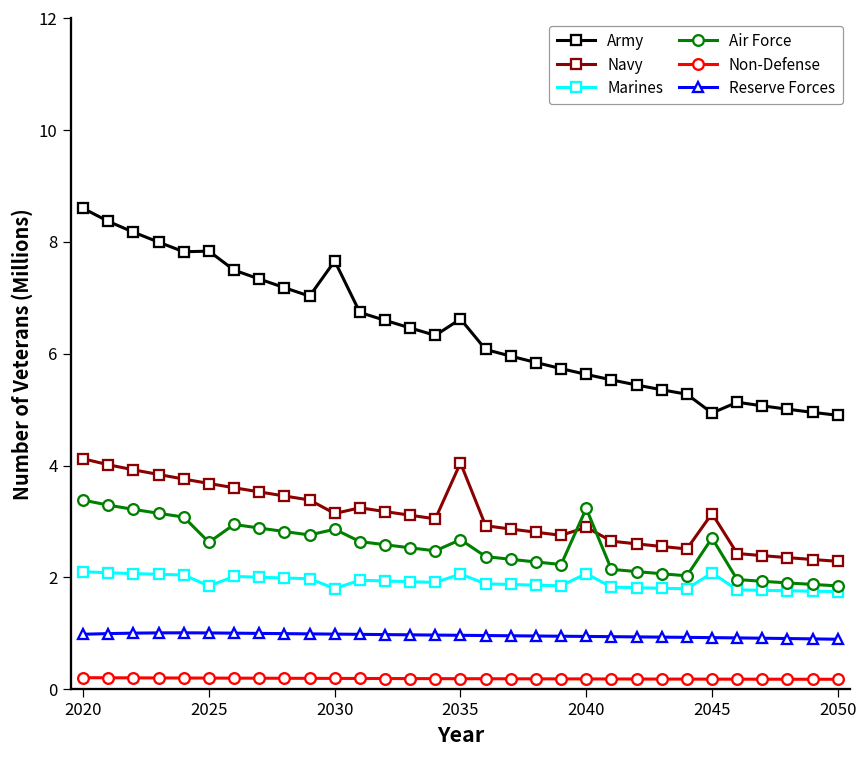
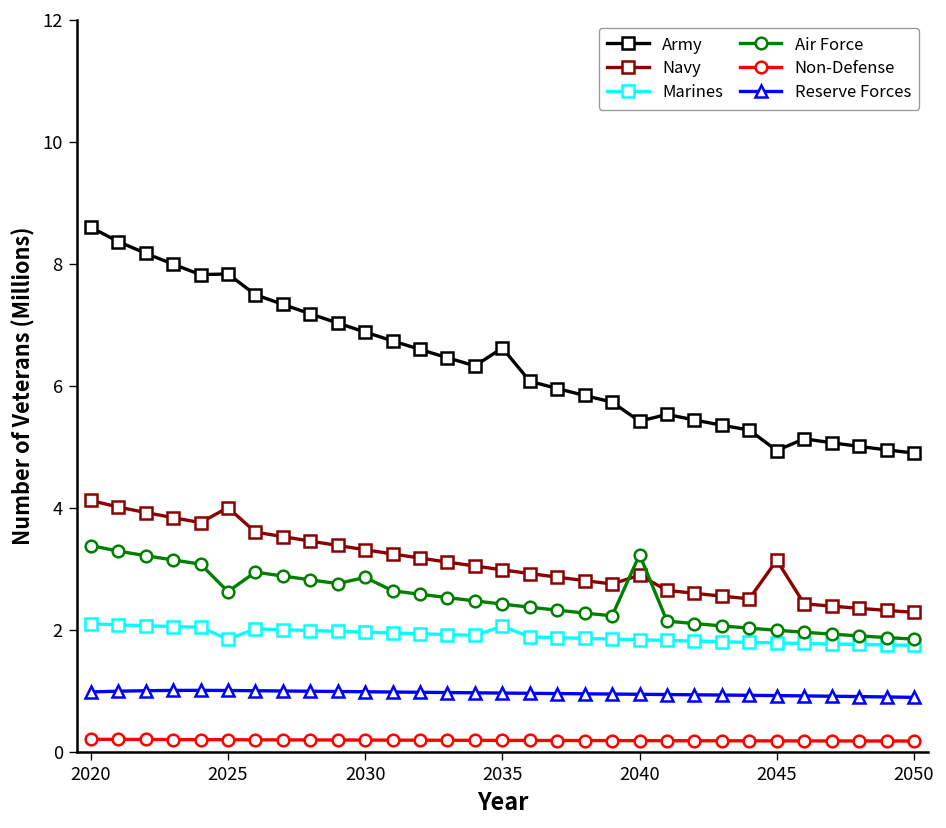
  {
    "Army": {
      "2020": 8.6,
      "2025": 7.8,
-     "2030": 7.7,
+     "2030": 6.9,
      "2035": 6.6,
-     "2040": 5.6,
+     "2040": 5.4,
      "2045": 4.9,
      "2050": 4.9
    },
    "Navy": {
      "2020": 4.1,
-     "2025": 3.7,
-     "2030": 3.1,
-     "2035": 4.0,
+     "2025": 4.0,
+     "2030": 3.3,
+     "2035": 3.0,
      "2040": 2.9,
      "2045": 3.1,
      "2050": 2.3
    },
    "Marines": {
      "2020": 2.1,
      "2025": 1.8,
-     "2030": 1.8,
+     "2030": 2.0,
      "2035": 2.1,
-     "2040": 2.1,
-     "2045": 2.1,
+     "2040": 1.8,
+     "2045": 1.8,
      "2050": 1.7
    },
    "Air Force": {
      "2020": 3.4,
      "2025": 2.6,
      "2030": 2.9,
-     "2035": 2.7,
+     "2035": 2.4,
      "2040": 3.2,
-     "2045": 2.7,
+     "2045": 2.0,
      "2050": 1.8
    },
    "Non-Defense": {
      "2020": 0.2,
      "2025": 0.2,
      "2030": 0.2,
      "2035": 0.2,
      "2040": 0.2,
      "2045": 0.2,
      "2050": 0.2
    },
    "Reserve Forces": {
      "2020": 1.0,
      "2025": 1.0,
      "2030": 1.0,
      "2035": 1.0,
      "2040": 0.9,
      "2045": 0.9,
      "2050": 0.9
    }
  }
